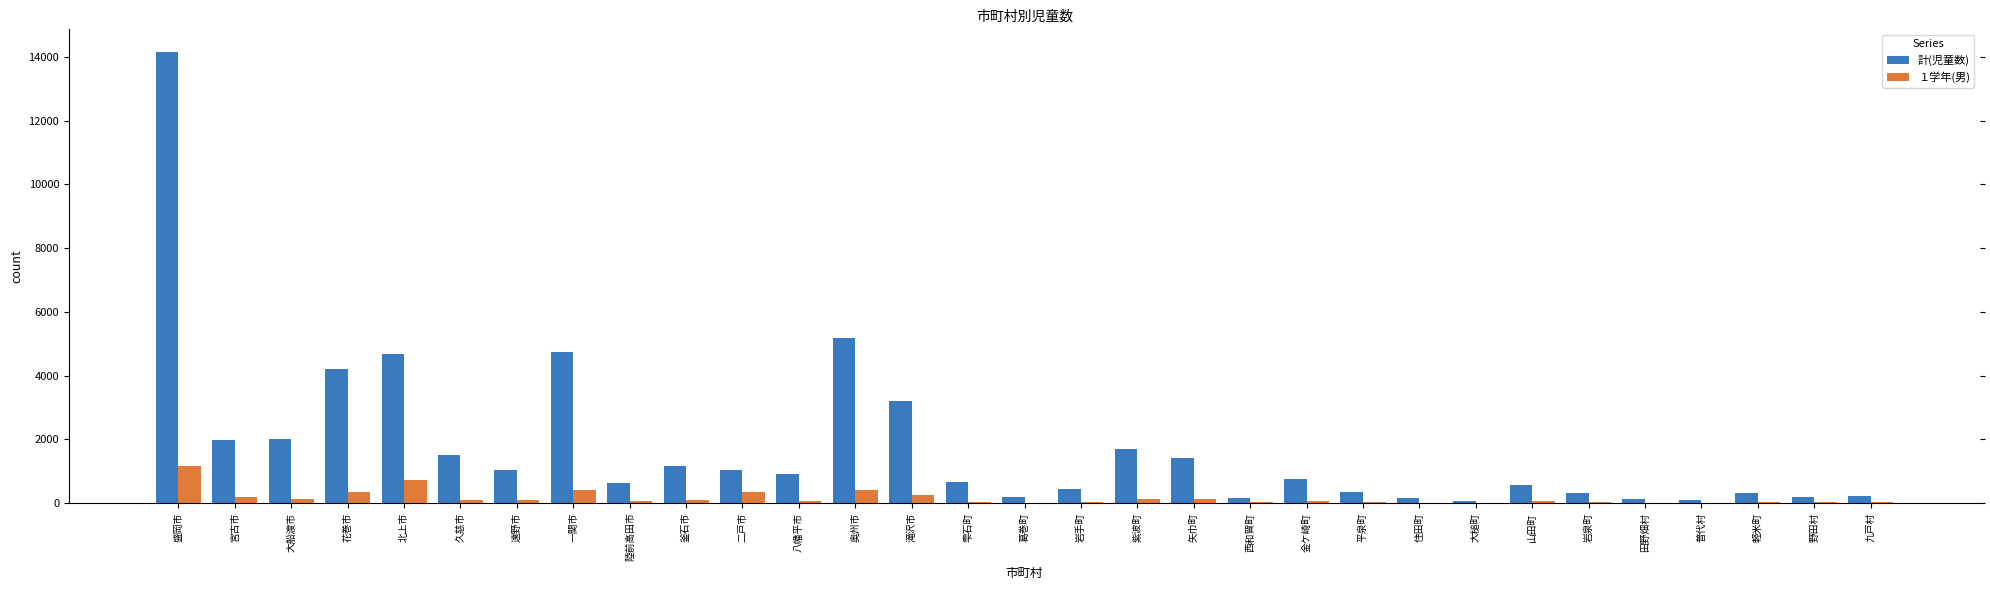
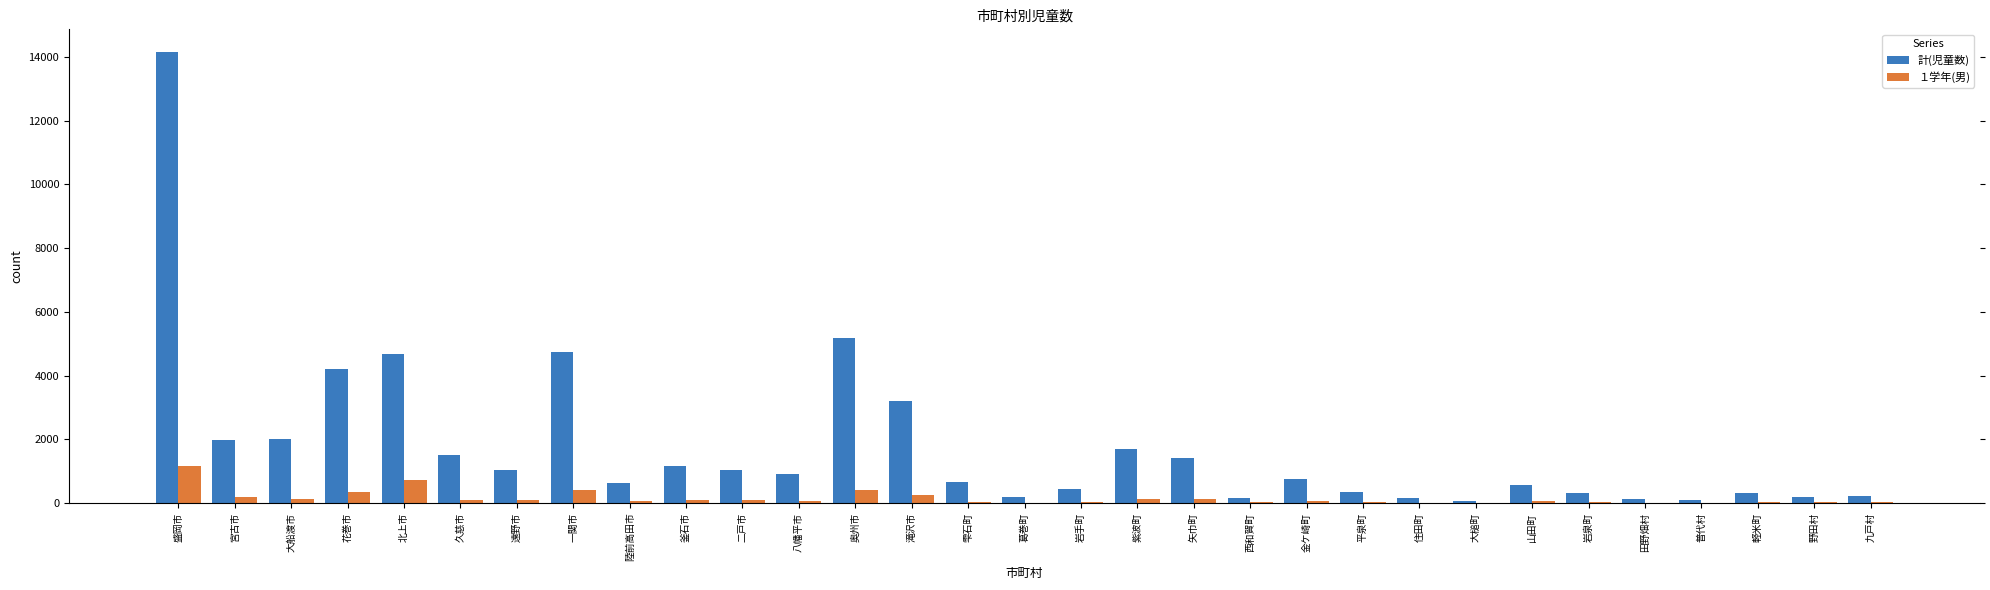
  {
    "計(児童数)": {
      "盛岡市": 14200,
      "宮古市": 2000,
      "大船渡市": 2000,
      "花巻市": 4200,
      "北上市": 4700,
      "久慈市": 1500,
      "遠野市": 1000,
      "一関市": 4700,
      "陸前高田市": 600,
      "釜石市": 1200,
      "二戸市": 1000,
      "八幡平市": 900,
      "奥州市": 5200,
      "滝沢市": 3200,
      "雫石町": 700,
      "葛巻町": 200,
      "岩手町": 400,
      "紫波町": 1700,
      "矢巾町": 1400,
      "西和賀町": 100,
      "金ケ崎町": 700,
      "平泉町": 300,
      "住田町": 100,
      "山田町": 600,
      "岩泉町": 300,
      "田野畑村": 100,
      "普代村": 100,
      "軽米町": 300,
      "野田村": 200,
      "九戸村": 200
    },
    "１学年(男)": {
      "盛岡市": 1200,
      "宮古市": 200,
      "大船渡市": 100,
      "花巻市": 300,
      "北上市": 700,
      "久慈市": 100,
      "遠野市": 100,
      "一関市": 400,
      "釜石市": 100,
-     "二戸市": 300,
+     "二戸市": 100,
      "奥州市": 400,
      "滝沢市": 200,
      "紫波町": 100,
      "矢巾町": 100
    }
  }
